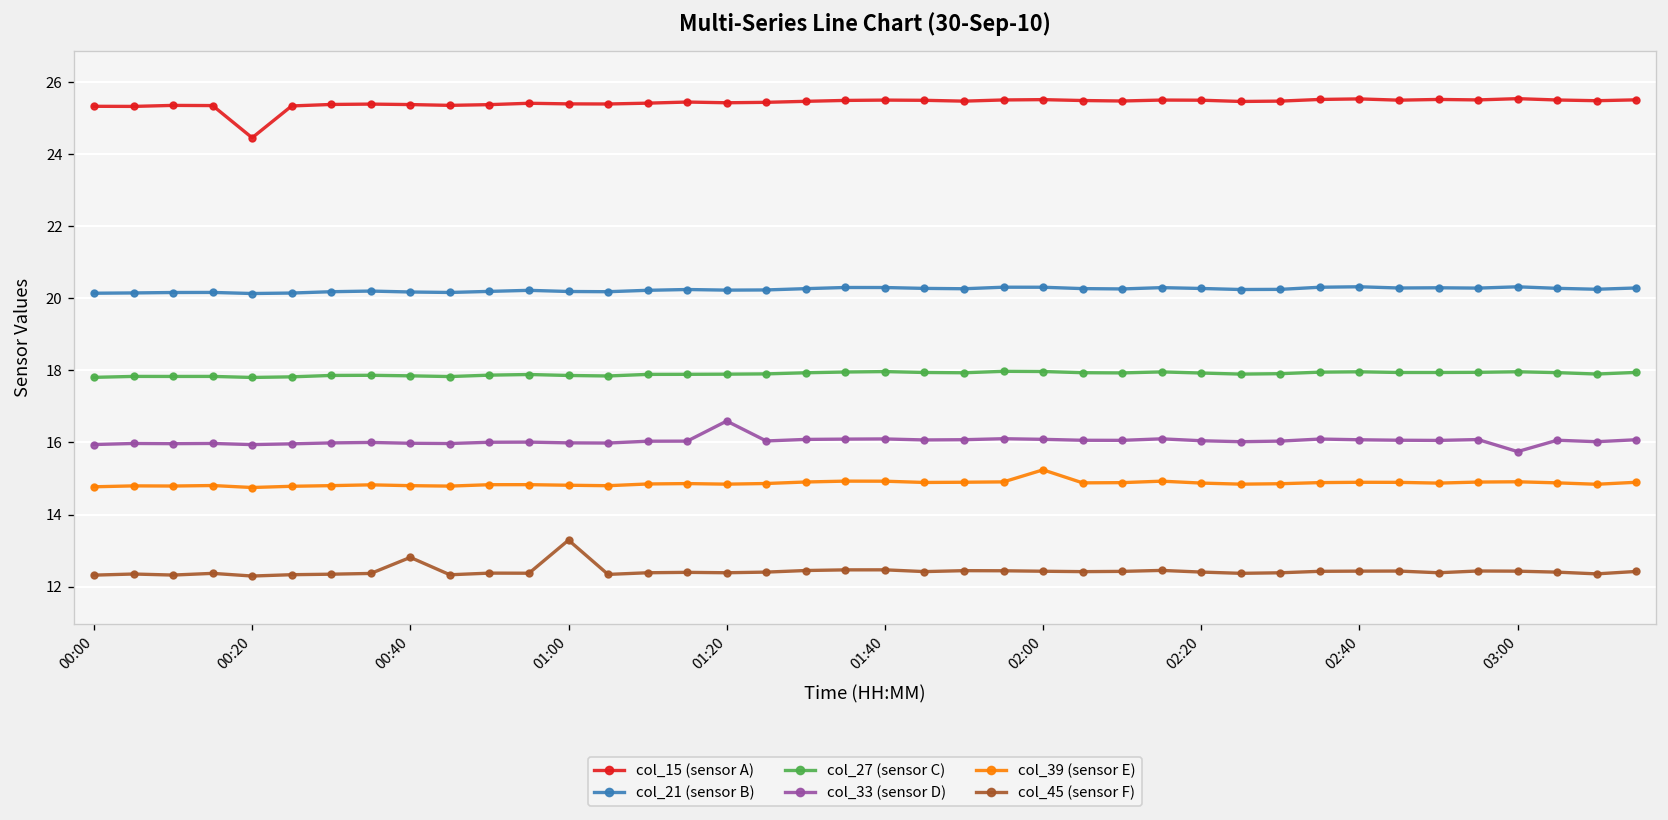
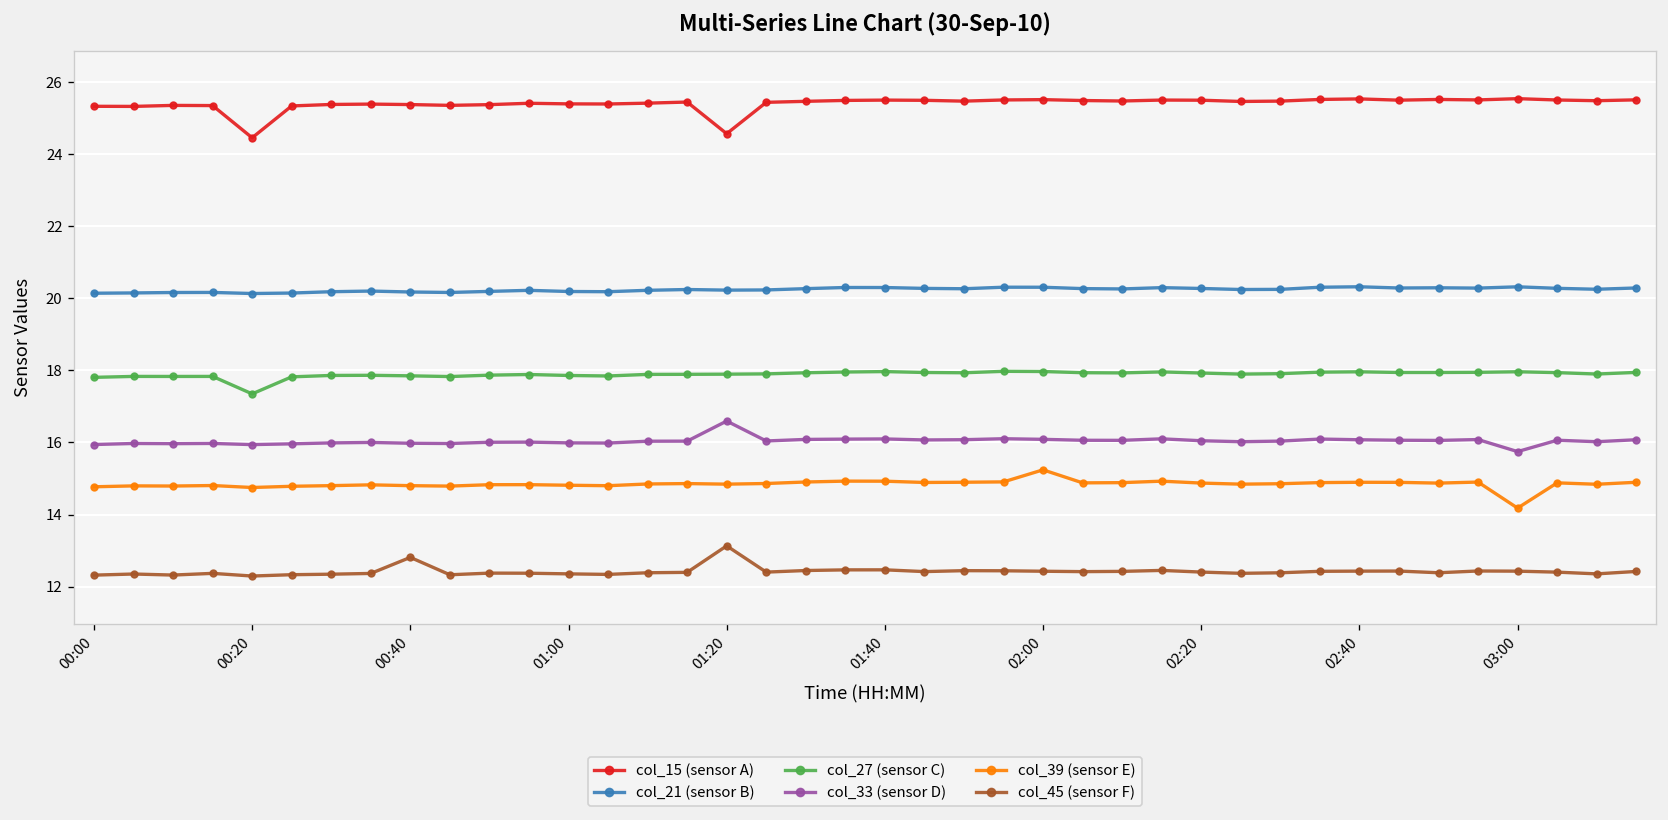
  {
    "col_15 (sensor A)": {
      "00:00": 25.3,
      "00:20": 24.5,
      "00:40": 25.4,
      "01:00": 25.4,
-     "01:20": 25.4,
+     "01:20": 24.6,
      "01:40": 25.5,
      "02:00": 25.5,
      "02:20": 25.5,
      "02:40": 25.5,
      "03:00": 25.5
    },
    "col_21 (sensor B)": {
      "00:00": 20.1,
      "00:20": 20.1,
      "00:40": 20.2,
      "01:00": 20.2,
      "01:20": 20.2,
      "01:40": 20.3,
      "02:00": 20.3,
      "02:20": 20.3,
      "02:40": 20.3,
      "03:00": 20.3
    },
    "col_27 (sensor C)": {
      "00:00": 17.8,
-     "00:20": 17.8,
+     "00:20": 17.3,
      "00:40": 17.8,
      "01:00": 17.9,
      "01:20": 17.9,
      "01:40": 18.0,
      "02:00": 18.0,
      "02:20": 17.9,
      "02:40": 18.0,
      "03:00": 18.0
    },
    "col_33 (sensor D)": {
      "00:00": 15.9,
      "00:20": 15.9,
      "00:40": 16.0,
      "01:00": 16.0,
      "01:20": 16.6,
      "01:40": 16.1,
      "02:00": 16.1,
      "02:20": 16.0,
      "02:40": 16.1,
      "03:00": 15.7
    },
    "col_39 (sensor E)": {
      "00:00": 14.8,
      "00:20": 14.8,
      "00:40": 14.8,
      "01:00": 14.8,
      "01:20": 14.8,
      "01:40": 14.9,
      "02:00": 15.2,
      "02:20": 14.9,
      "02:40": 14.9,
-     "03:00": 14.9
+     "03:00": 14.2
    },
    "col_45 (sensor F)": {
      "00:00": 12.3,
      "00:20": 12.3,
      "00:40": 12.8,
-     "01:00": 13.3,
-     "01:20": 12.4,
+     "01:00": 12.4,
+     "01:20": 13.1,
      "01:40": 12.5,
      "02:00": 12.4,
      "02:20": 12.4,
      "02:40": 12.4,
      "03:00": 12.4
    }
  }
